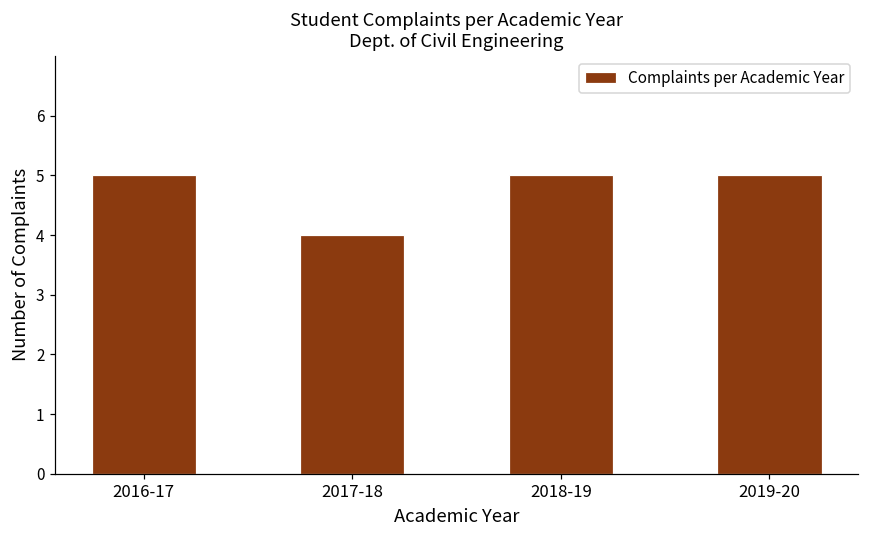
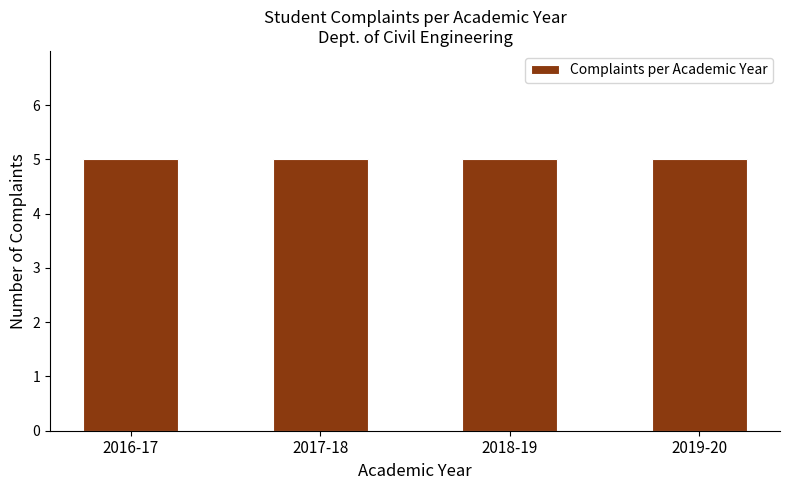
  {
    "2016-17": 5,
-   "2017-18": 4,
+   "2017-18": 5,
    "2018-19": 5,
    "2019-20": 5
  }
